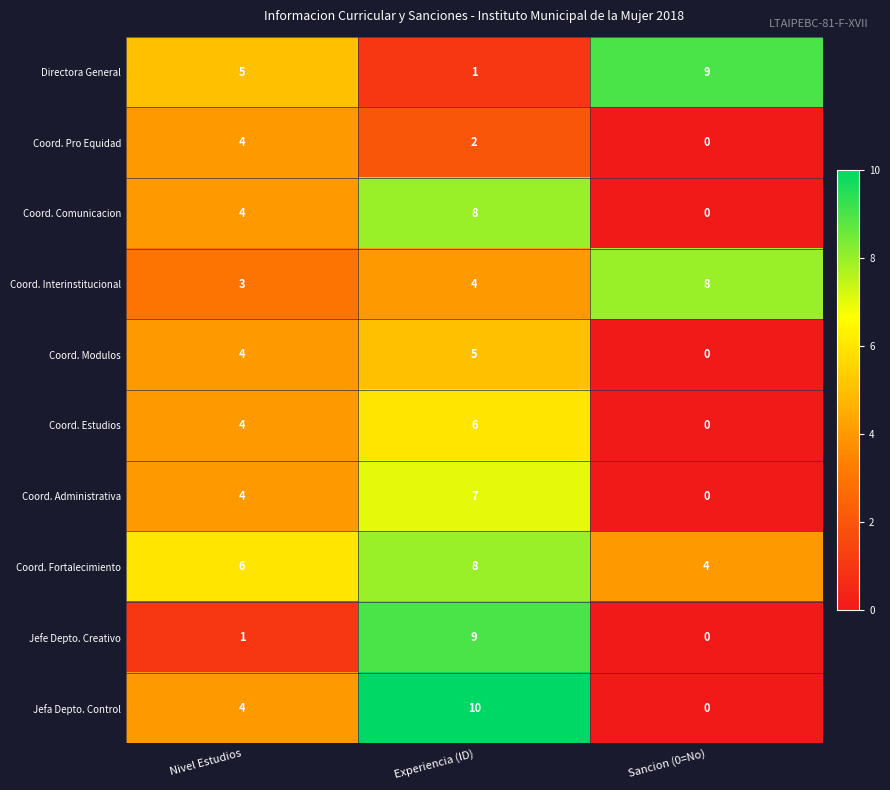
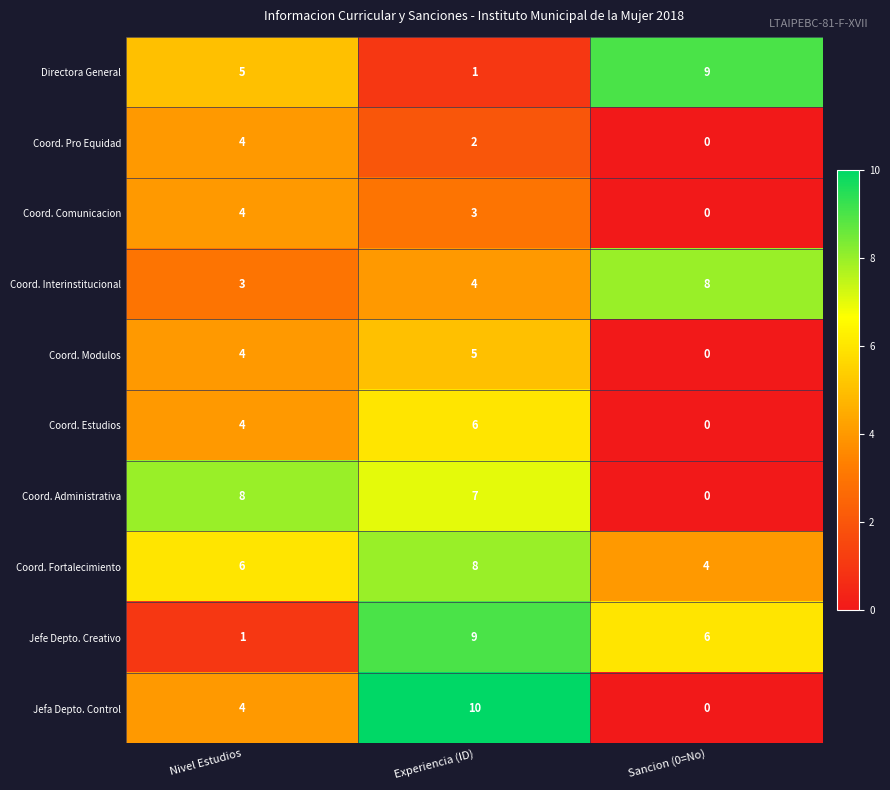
  {
    "Directora General": {
      "Nivel Estudios": 5,
      "Experiencia (ID)": 1,
      "Sancion (0=No)": 9
    },
    "Coord. Pro Equidad": {
      "Nivel Estudios": 4,
      "Experiencia (ID)": 2,
      "Sancion (0=No)": 0
    },
    "Coord. Comunicacion": {
      "Nivel Estudios": 4,
-     "Experiencia (ID)": 8,
+     "Experiencia (ID)": 3,
      "Sancion (0=No)": 0
    },
    "Coord. Interinstitucional": {
      "Nivel Estudios": 3,
      "Experiencia (ID)": 4,
      "Sancion (0=No)": 8
    },
    "Coord. Modulos": {
      "Nivel Estudios": 4,
      "Experiencia (ID)": 5,
      "Sancion (0=No)": 0
    },
    "Coord. Estudios": {
      "Nivel Estudios": 4,
      "Experiencia (ID)": 6,
      "Sancion (0=No)": 0
    },
    "Coord. Administrativa": {
-     "Nivel Estudios": 4,
+     "Nivel Estudios": 8,
      "Experiencia (ID)": 7,
      "Sancion (0=No)": 0
    },
    "Coord. Fortalecimiento": {
      "Nivel Estudios": 6,
      "Experiencia (ID)": 8,
      "Sancion (0=No)": 4
    },
    "Jefe Depto. Creativo": {
      "Nivel Estudios": 1,
      "Experiencia (ID)": 9,
-     "Sancion (0=No)": 0
+     "Sancion (0=No)": 6
    },
    "Jefa Depto. Control": {
      "Nivel Estudios": 4,
      "Experiencia (ID)": 10,
      "Sancion (0=No)": 0
    }
  }
